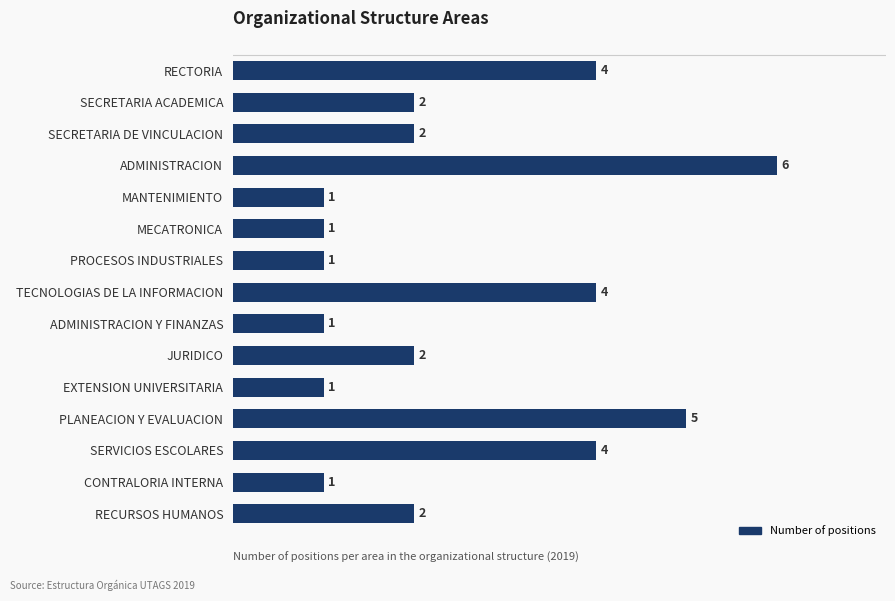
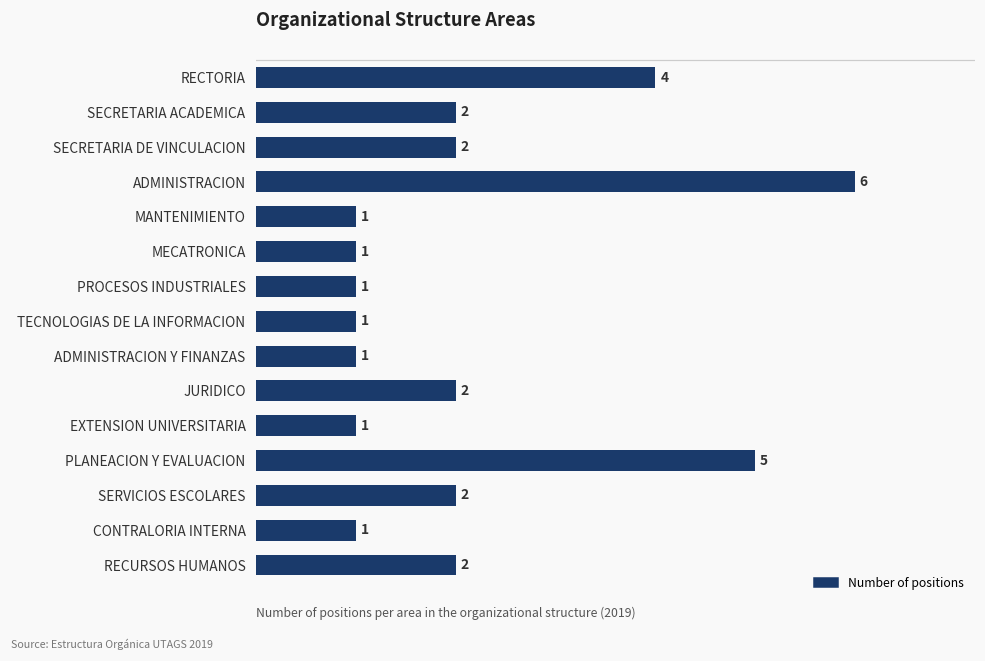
  {
    "RECTORIA": 4,
    "SECRETARIA ACADEMICA": 2,
    "SECRETARIA DE VINCULACION": 2,
    "ADMINISTRACION": 6,
    "MANTENIMIENTO": 1,
    "MECATRONICA": 1,
    "PROCESOS INDUSTRIALES": 1,
-   "TECNOLOGIAS DE LA INFORMACION": 4,
+   "TECNOLOGIAS DE LA INFORMACION": 1,
    "ADMINISTRACION Y FINANZAS": 1,
    "JURIDICO": 2,
    "EXTENSION UNIVERSITARIA": 1,
    "PLANEACION Y EVALUACION": 5,
-   "SERVICIOS ESCOLARES": 4,
+   "SERVICIOS ESCOLARES": 2,
    "CONTRALORIA INTERNA": 1,
    "RECURSOS HUMANOS": 2
  }
